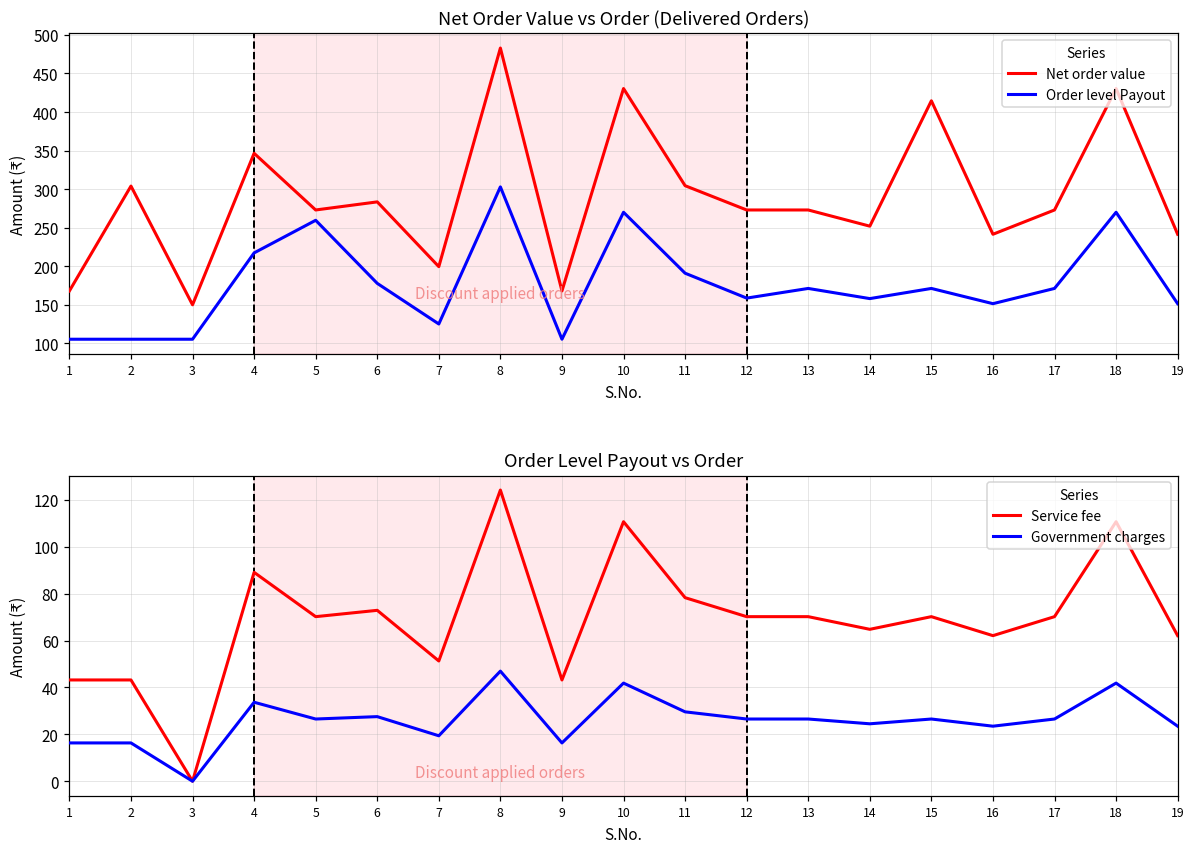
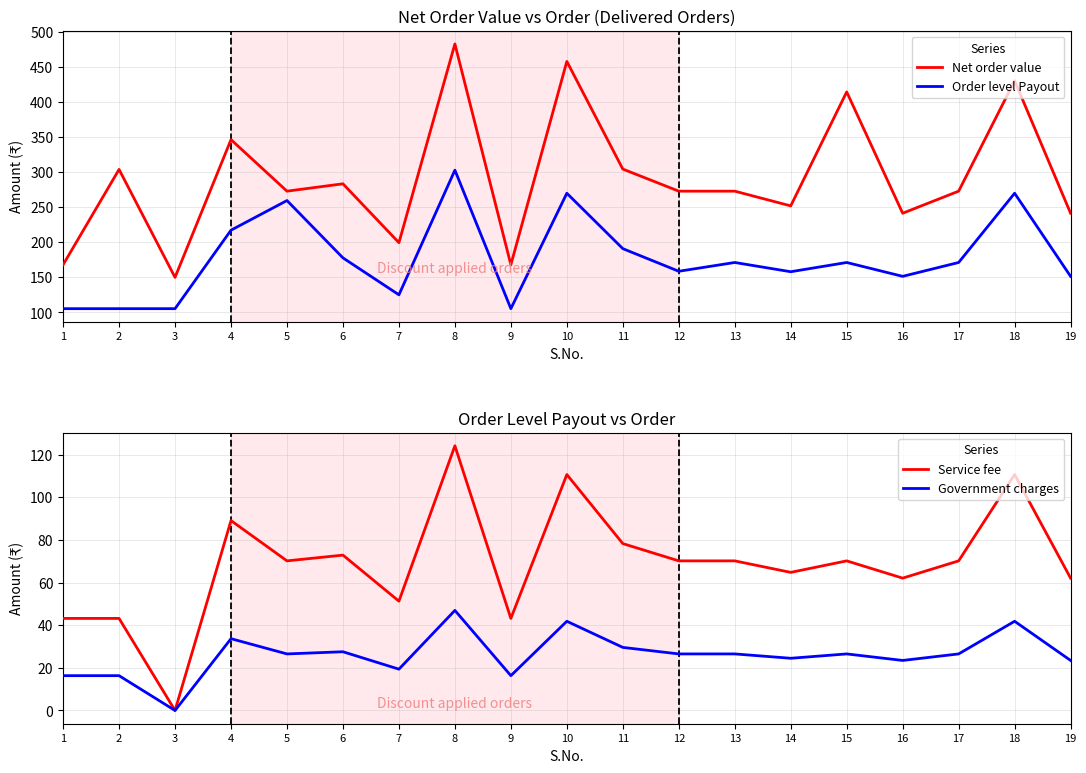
  {
    "Net Order Value vs Order (Delivered Orders)": {
      "Net order value": {
        "1": 170,
        "2": 300,
        "3": 150,
        "4": 350,
        "5": 270,
        "6": 280,
        "7": 200,
        "8": 480,
        "9": 170,
-       "10": 430,
+       "10": 460,
        "11": 300,
        "12": 270,
        "13": 270,
        "14": 250,
        "15": 410,
        "16": 240,
        "17": 270,
        "19": 240
      },
      "Order level Payout": {
        "1": 110,
        "2": 110,
        "3": 110,
        "4": 220,
        "5": 260,
        "6": 180,
        "7": 130,
        "8": 300,
        "9": 110,
        "10": 270,
        "11": 190,
        "12": 160,
        "13": 170,
        "14": 160,
        "15": 170,
        "16": 150,
        "17": 170,
        "18": 270,
        "19": 150
      }
    },
    "Order Level Payout vs Order": {
      "Service fee": {
        "1": 43,
        "2": 43,
        "4": 89,
        "5": 70,
        "6": 73,
        "7": 51,
        "8": 124,
        "9": 43,
        "10": 111,
        "11": 78,
        "12": 70,
        "13": 70,
        "14": 65,
        "15": 70,
        "16": 62,
        "17": 70,
        "19": 62
      },
      "Government charges": {
        "1": 16,
        "2": 16,
        "4": 34,
        "5": 27,
        "6": 28,
        "7": 19,
        "8": 47,
        "9": 16,
        "10": 42,
        "11": 30,
        "12": 27,
        "13": 27,
        "14": 25,
        "15": 27,
        "16": 23,
        "17": 27,
        "18": 42,
        "19": 23
      }
    }
  }
